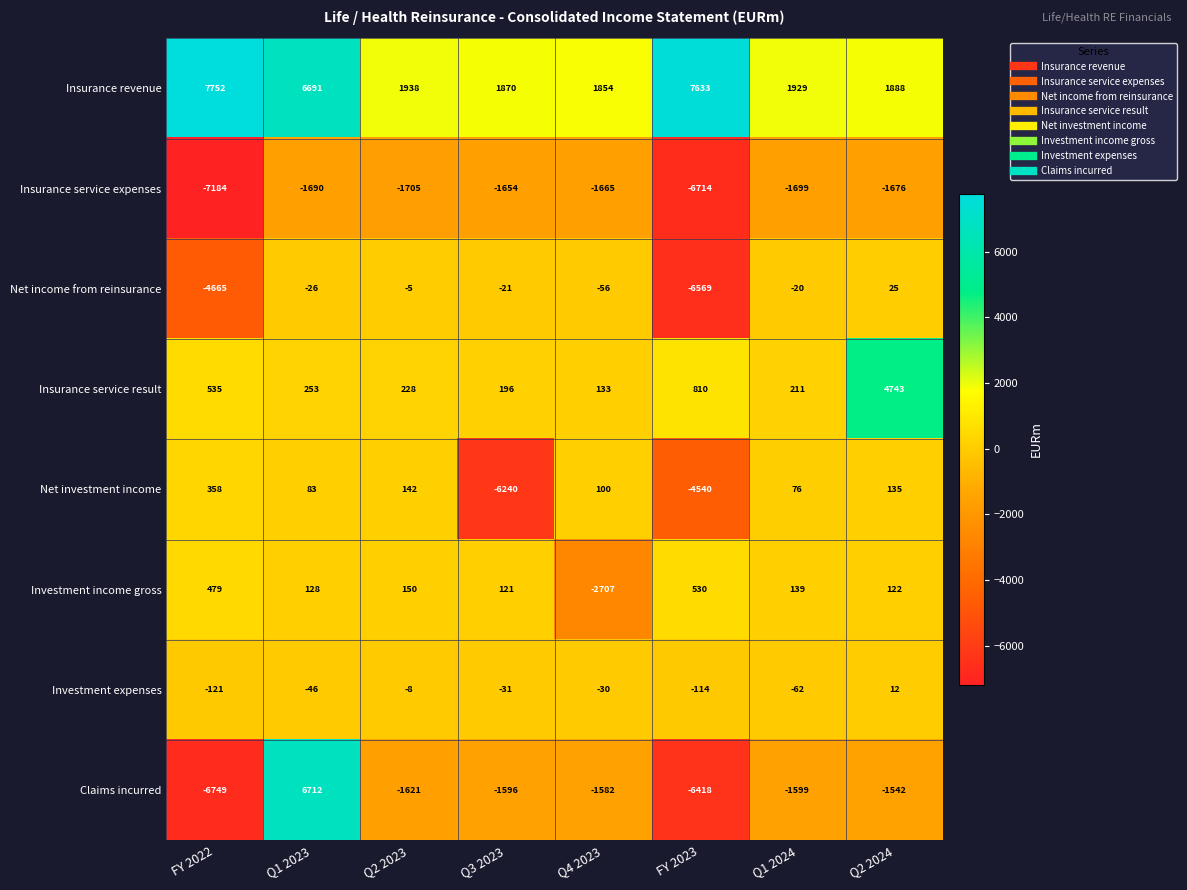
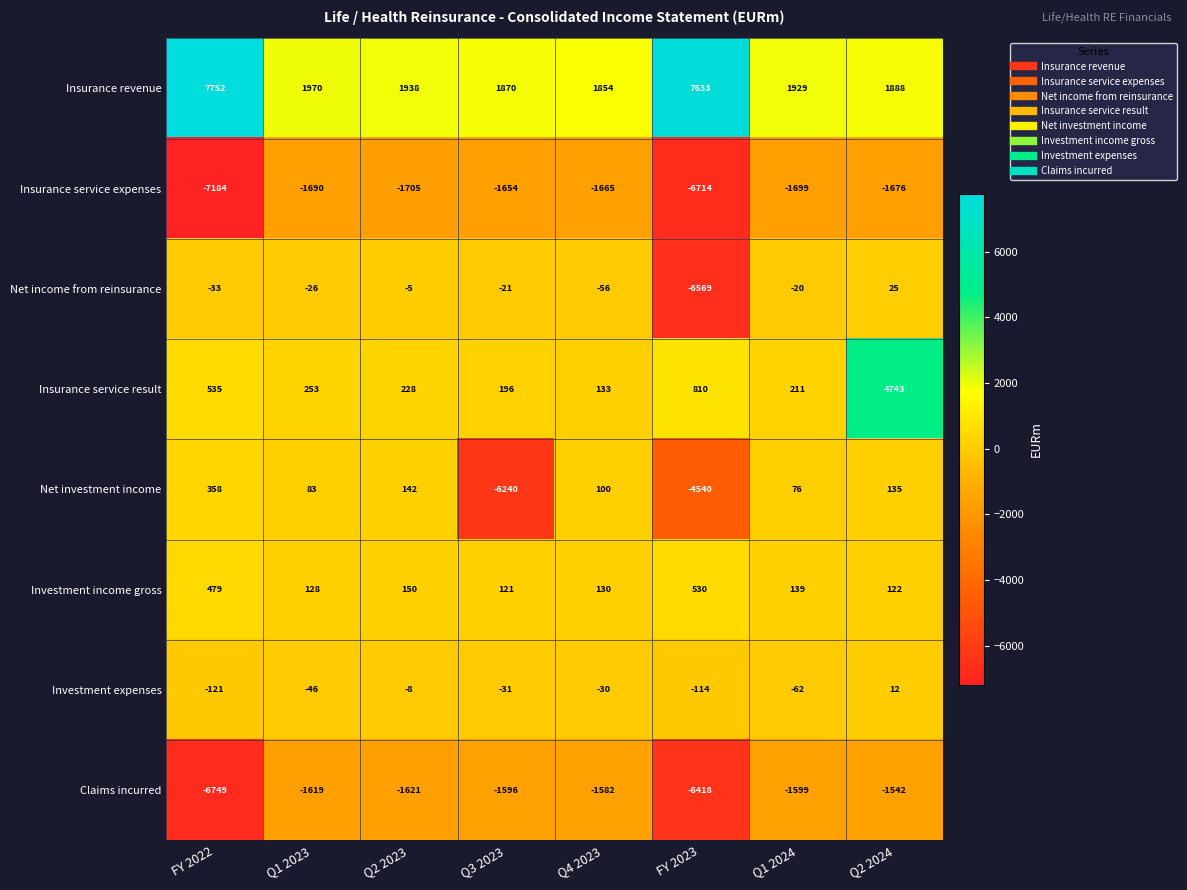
  {
    "Insurance revenue": {
      "FY 2022": 7752,
-     "Q1 2023": 6691,
+     "Q1 2023": 1970,
      "Q2 2023": 1938,
      "Q3 2023": 1870,
      "Q4 2023": 1854,
      "FY 2023": 7633,
      "Q1 2024": 1929,
      "Q2 2024": 1888
    },
    "Insurance service expenses": {
      "FY 2022": -7184,
      "Q1 2023": -1690,
      "Q2 2023": -1705,
      "Q3 2023": -1654,
      "Q4 2023": -1665,
      "FY 2023": -6714,
      "Q1 2024": -1699,
      "Q2 2024": -1676
    },
    "Net income from reinsurance": {
-     "FY 2022": -4665,
+     "FY 2022": -33,
      "Q1 2023": -26,
      "Q2 2023": -5,
      "Q3 2023": -21,
      "Q4 2023": -56,
      "FY 2023": -6569,
      "Q1 2024": -20,
      "Q2 2024": 25
    },
    "Insurance service result": {
      "FY 2022": 535,
      "Q1 2023": 253,
      "Q2 2023": 228,
      "Q3 2023": 196,
      "Q4 2023": 133,
      "FY 2023": 810,
      "Q1 2024": 211,
      "Q2 2024": 4743
    },
    "Net investment income": {
      "FY 2022": 358,
      "Q1 2023": 83,
      "Q2 2023": 142,
      "Q3 2023": -6240,
      "Q4 2023": 100,
      "FY 2023": -4540,
      "Q1 2024": 76,
      "Q2 2024": 135
    },
    "Investment income gross": {
      "FY 2022": 479,
      "Q1 2023": 128,
      "Q2 2023": 150,
      "Q3 2023": 121,
-     "Q4 2023": -2707,
+     "Q4 2023": 130,
      "FY 2023": 530,
      "Q1 2024": 139,
      "Q2 2024": 122
    },
    "Investment expenses": {
      "FY 2022": -121,
      "Q1 2023": -46,
      "Q2 2023": -8,
      "Q3 2023": -31,
      "Q4 2023": -30,
      "FY 2023": -114,
      "Q1 2024": -62,
      "Q2 2024": 12
    },
    "Claims incurred": {
      "FY 2022": -6749,
-     "Q1 2023": 6712,
+     "Q1 2023": -1619,
      "Q2 2023": -1621,
      "Q3 2023": -1596,
      "Q4 2023": -1582,
      "FY 2023": -6418,
      "Q1 2024": -1599,
      "Q2 2024": -1542
    }
  }
